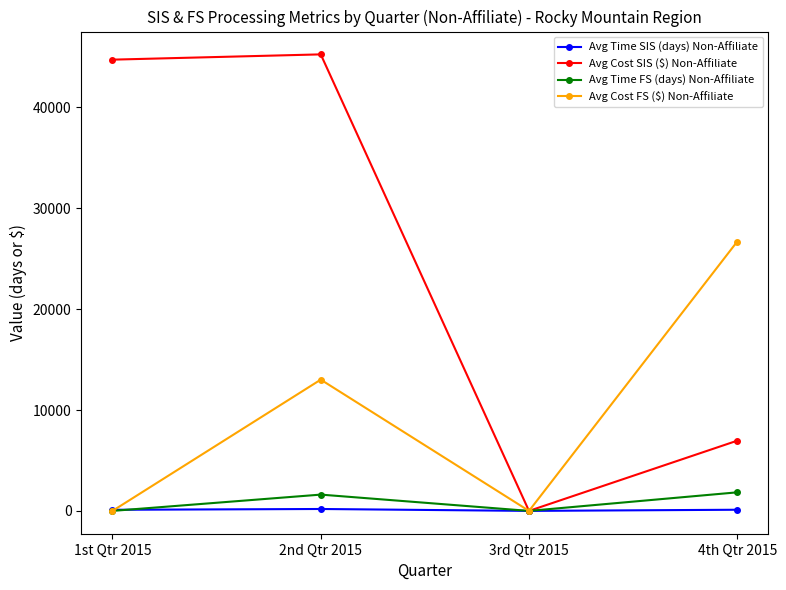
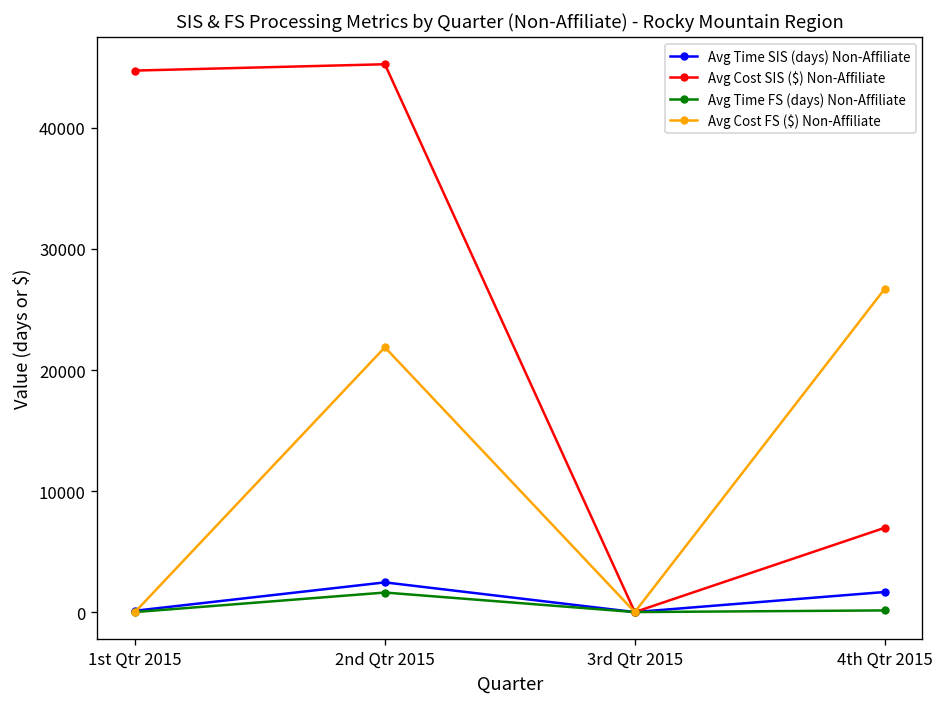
  {
    "Avg Time SIS (days) Non-Affiliate": {
-     "2nd Qtr 2015": 200,
-     "4th Qtr 2015": 100
+     "2nd Qtr 2015": 2500,
+     "4th Qtr 2015": 1700
    },
    "Avg Cost SIS ($) Non-Affiliate": {
      "1st Qtr 2015": 44700,
      "2nd Qtr 2015": 45300,
      "4th Qtr 2015": 7000
    },
    "Avg Time FS (days) Non-Affiliate": {
      "2nd Qtr 2015": 1600,
-     "4th Qtr 2015": 1800
+     "4th Qtr 2015": 100
    },
    "Avg Cost FS ($) Non-Affiliate": {
-     "2nd Qtr 2015": 13000,
+     "2nd Qtr 2015": 21900,
      "4th Qtr 2015": 26700
    }
  }
